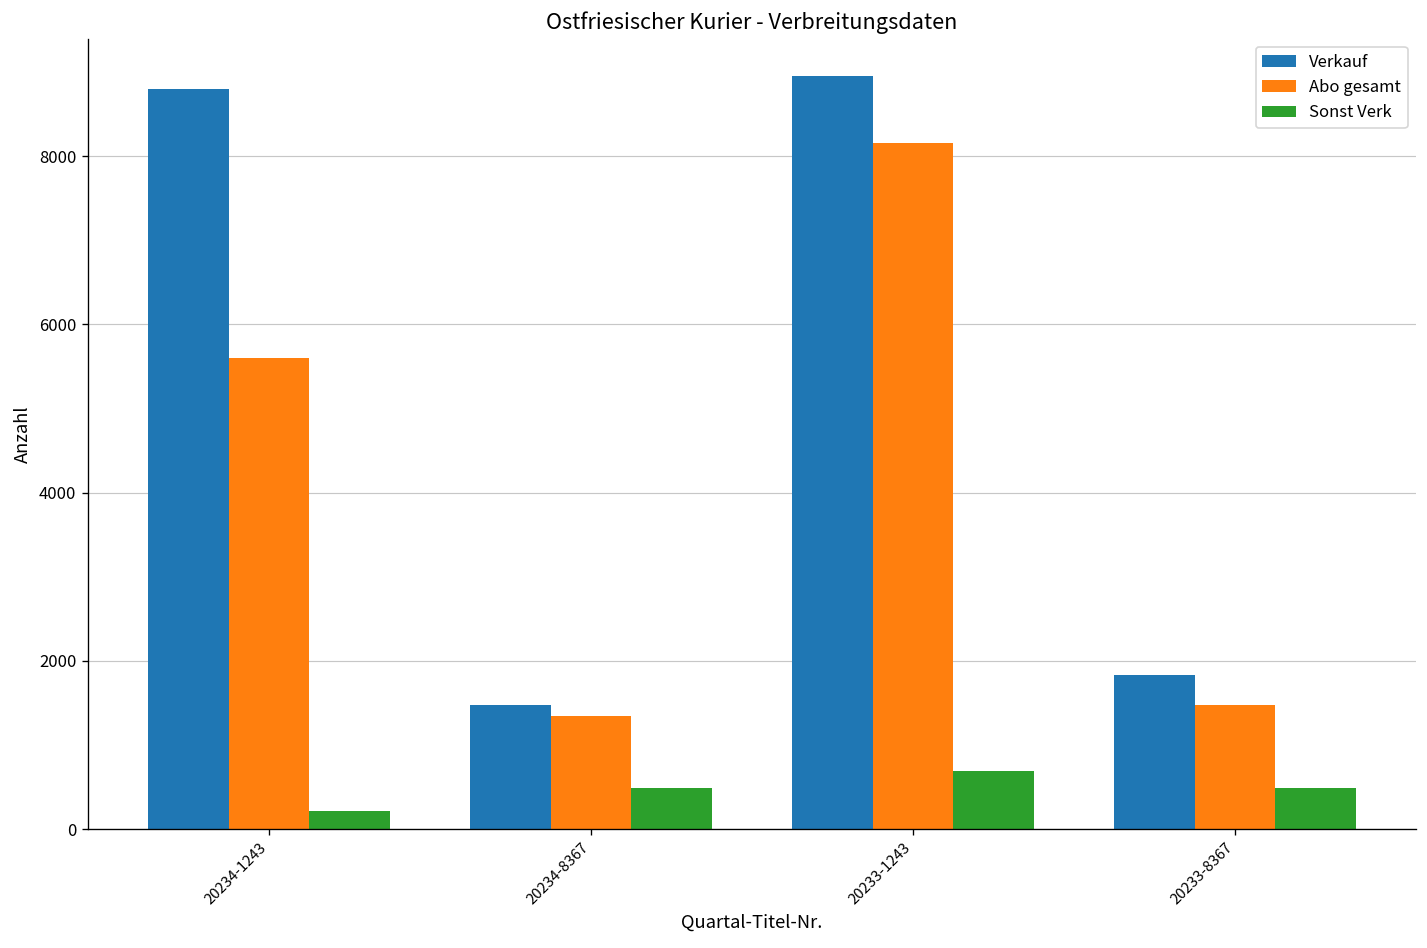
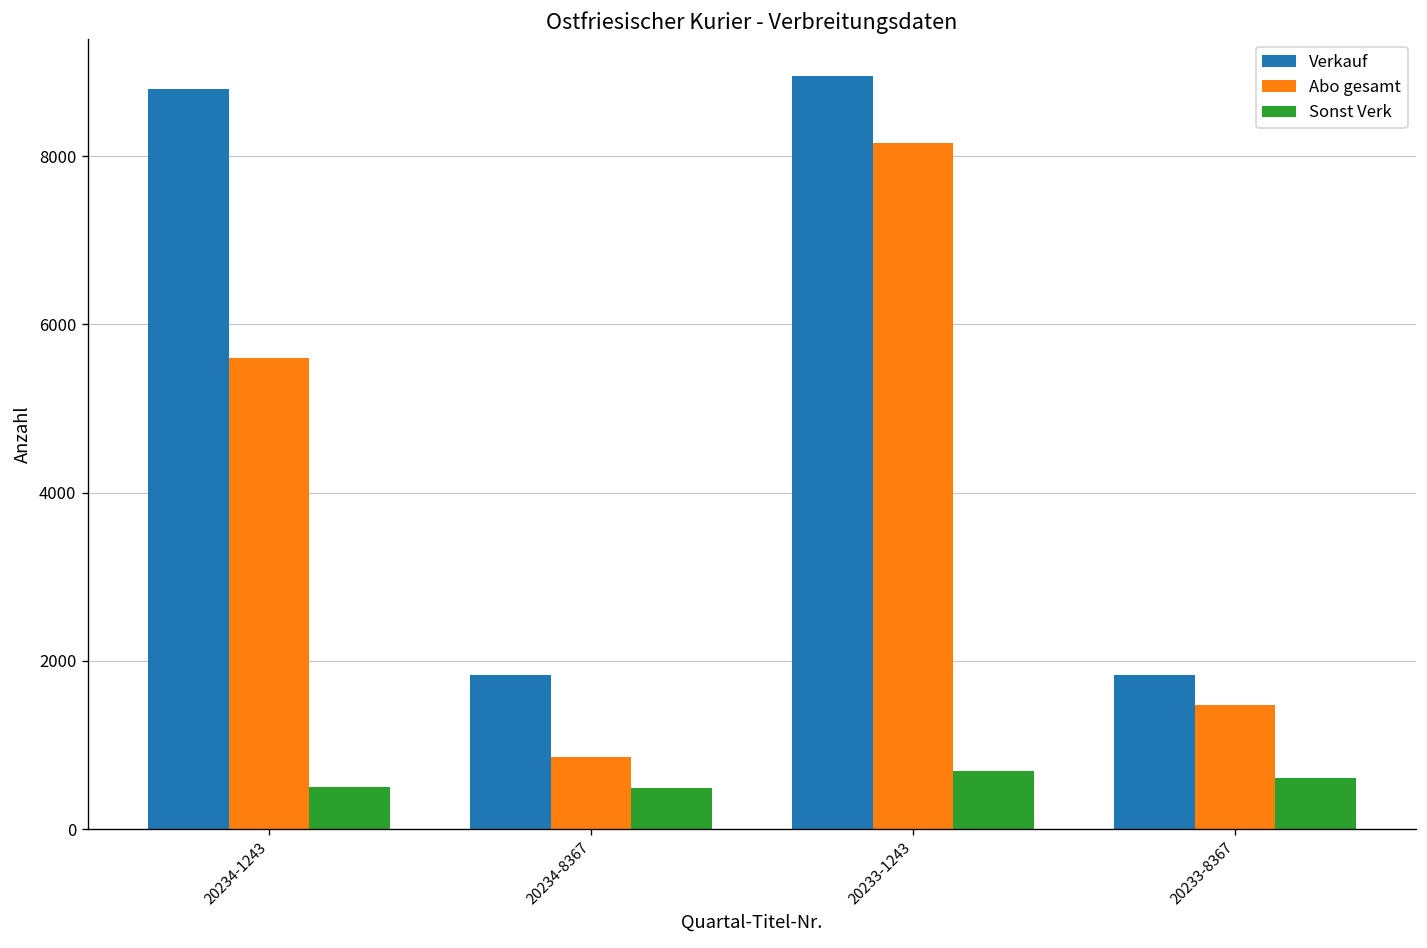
  {
    "Verkauf": {
      "20234-1243": 8800,
-     "20234-8367": 1500,
+     "20234-8367": 1800,
      "20233-1243": 8900,
      "20233-8367": 1800
    },
    "Abo gesamt": {
      "20234-1243": 5600,
-     "20234-8367": 1300,
+     "20234-8367": 900,
      "20233-1243": 8200,
      "20233-8367": 1500
    },
    "Sonst Verk": {
-     "20234-1243": 200,
+     "20234-1243": 500,
      "20234-8367": 500,
      "20233-1243": 700,
-     "20233-8367": 500
+     "20233-8367": 600
    }
  }
